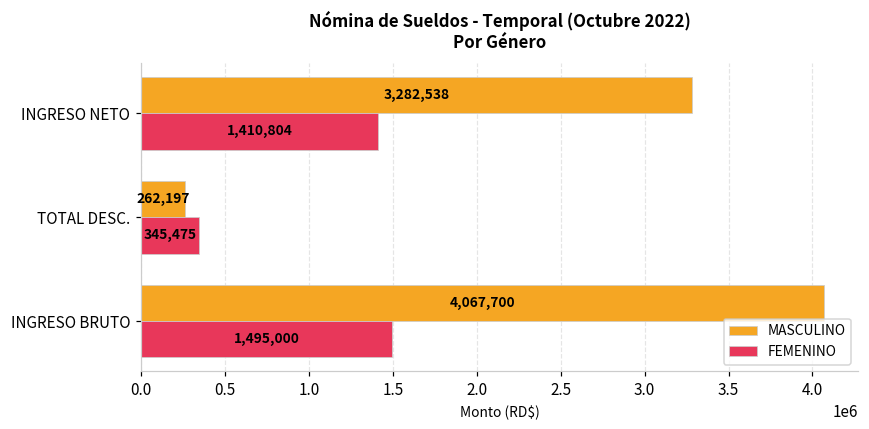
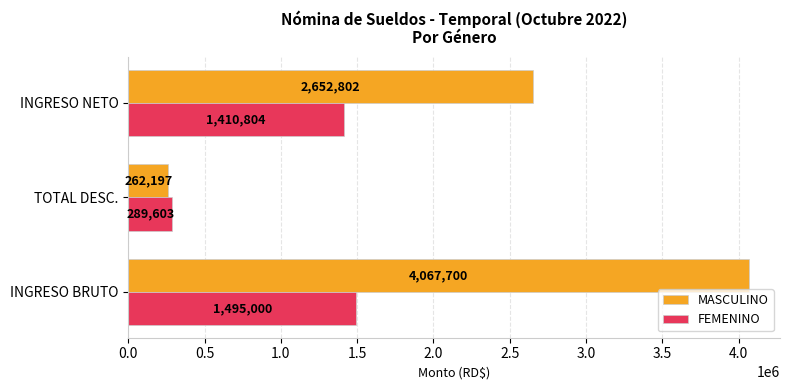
  {
    "MASCULINO": {
-     "INGRESO NETO": "3,282,538",
+     "INGRESO NETO": "2,652,802",
      "TOTAL DESC.": "262,197",
      "INGRESO BRUTO": "4,067,700"
    },
    "FEMENINO": {
      "INGRESO NETO": "1,410,804",
-     "TOTAL DESC.": "345,475",
+     "TOTAL DESC.": "289,603",
      "INGRESO BRUTO": "1,495,000"
    }
  }
